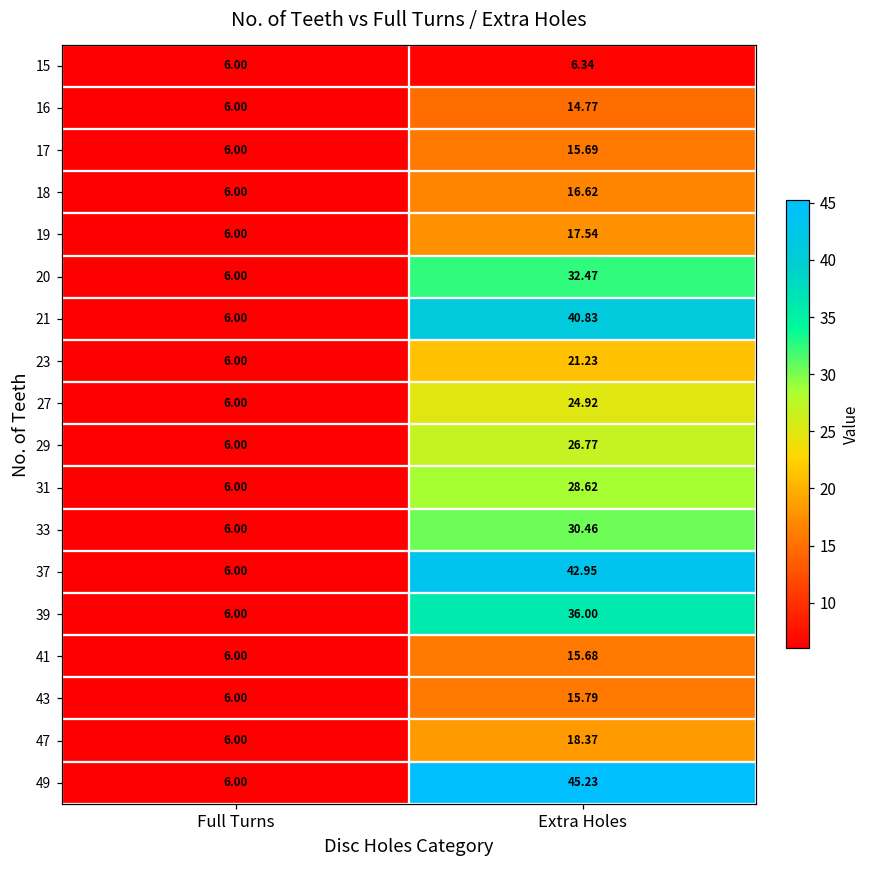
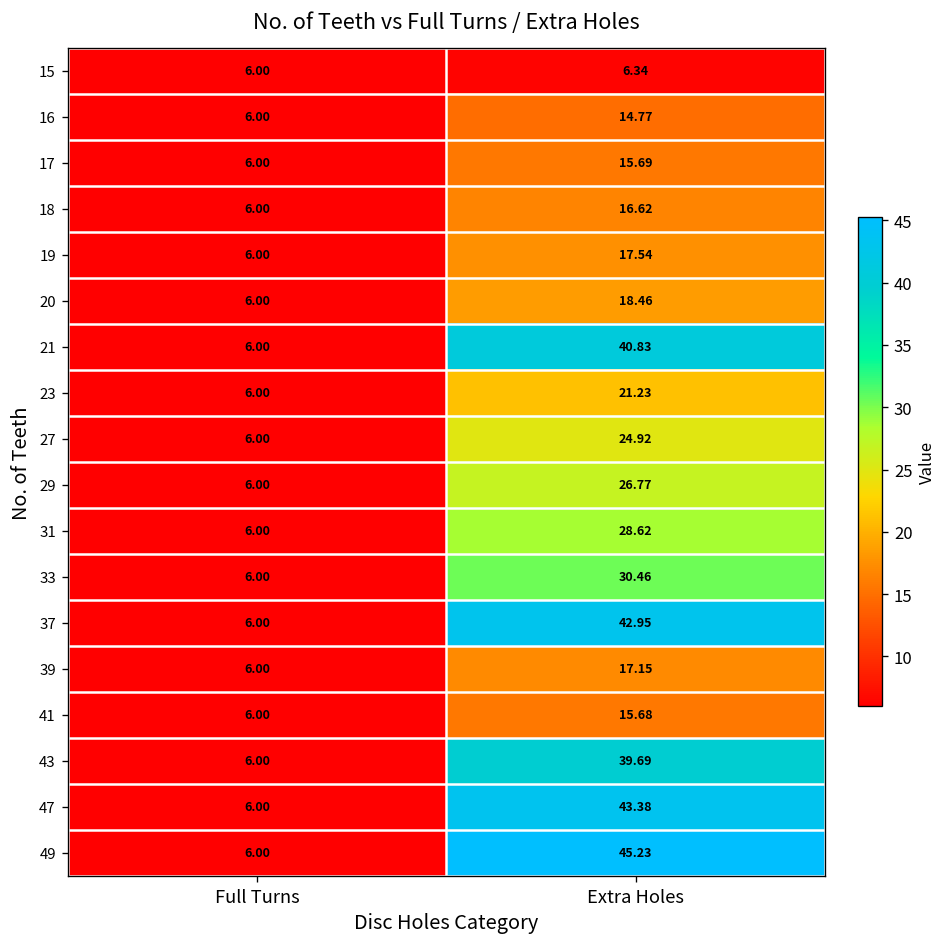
  {
    "15": {
      "Full Turns": 6.00,
      "Extra Holes": 6.34
    },
    "16": {
      "Full Turns": 6.00,
      "Extra Holes": 14.77
    },
    "17": {
      "Full Turns": 6.00,
      "Extra Holes": 15.69
    },
    "18": {
      "Full Turns": 6.00,
      "Extra Holes": 16.62
    },
    "19": {
      "Full Turns": 6.00,
      "Extra Holes": 17.54
    },
    "20": {
      "Full Turns": 6.00,
-     "Extra Holes": 32.47
+     "Extra Holes": 18.46
    },
    "21": {
      "Full Turns": 6.00,
      "Extra Holes": 40.83
    },
    "23": {
      "Full Turns": 6.00,
      "Extra Holes": 21.23
    },
    "27": {
      "Full Turns": 6.00,
      "Extra Holes": 24.92
    },
    "29": {
      "Full Turns": 6.00,
      "Extra Holes": 26.77
    },
    "31": {
      "Full Turns": 6.00,
      "Extra Holes": 28.62
    },
    "33": {
      "Full Turns": 6.00,
      "Extra Holes": 30.46
    },
    "37": {
      "Full Turns": 6.00,
      "Extra Holes": 42.95
    },
    "39": {
      "Full Turns": 6.00,
-     "Extra Holes": 36.00
+     "Extra Holes": 17.15
    },
    "41": {
      "Full Turns": 6.00,
      "Extra Holes": 15.68
    },
    "43": {
      "Full Turns": 6.00,
-     "Extra Holes": 15.79
+     "Extra Holes": 39.69
    },
    "47": {
      "Full Turns": 6.00,
-     "Extra Holes": 18.37
+     "Extra Holes": 43.38
    },
    "49": {
      "Full Turns": 6.00,
      "Extra Holes": 45.23
    }
  }
